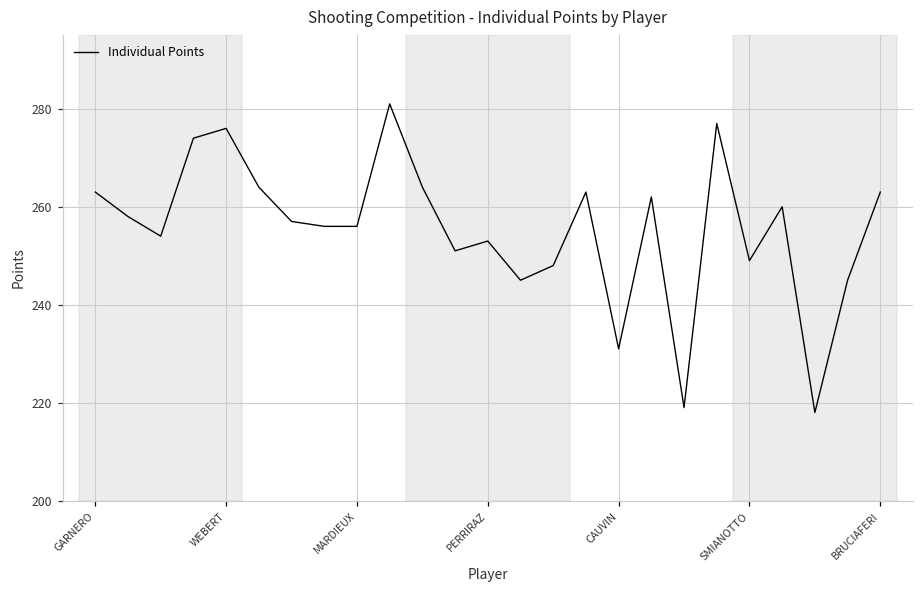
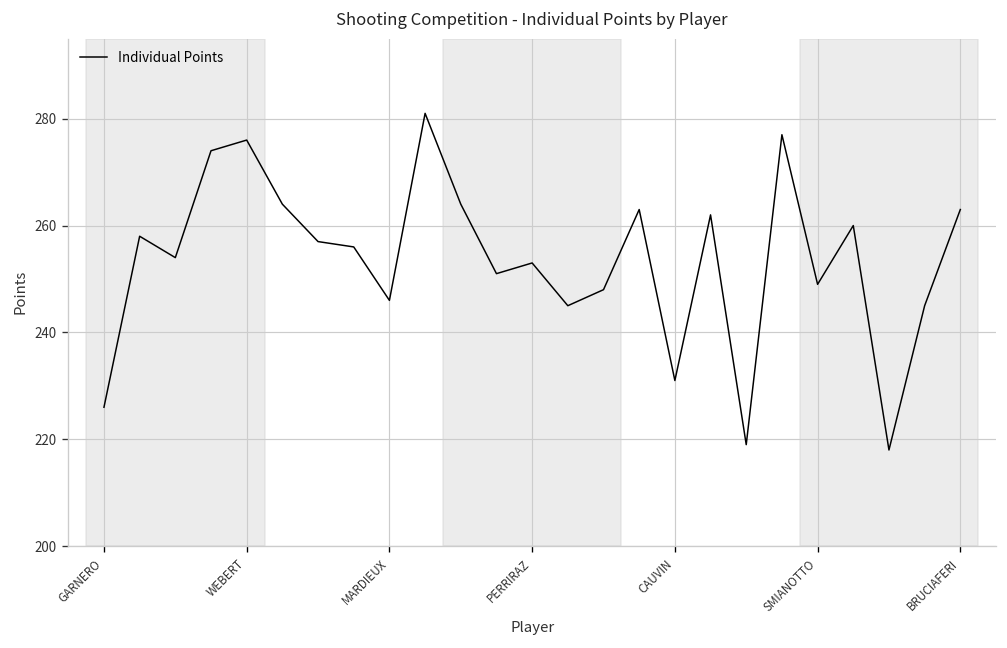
  {
-   "GARNERO": 263,
+   "GARNERO": 226,
    "WEBERT": 276,
-   "MARDIEUX": 256,
+   "MARDIEUX": 246,
    "PERRIRAZ": 253,
    "CAUVIN": 231,
    "SMIANOTTO": 249,
    "BRUCIAFERI": 263
  }
